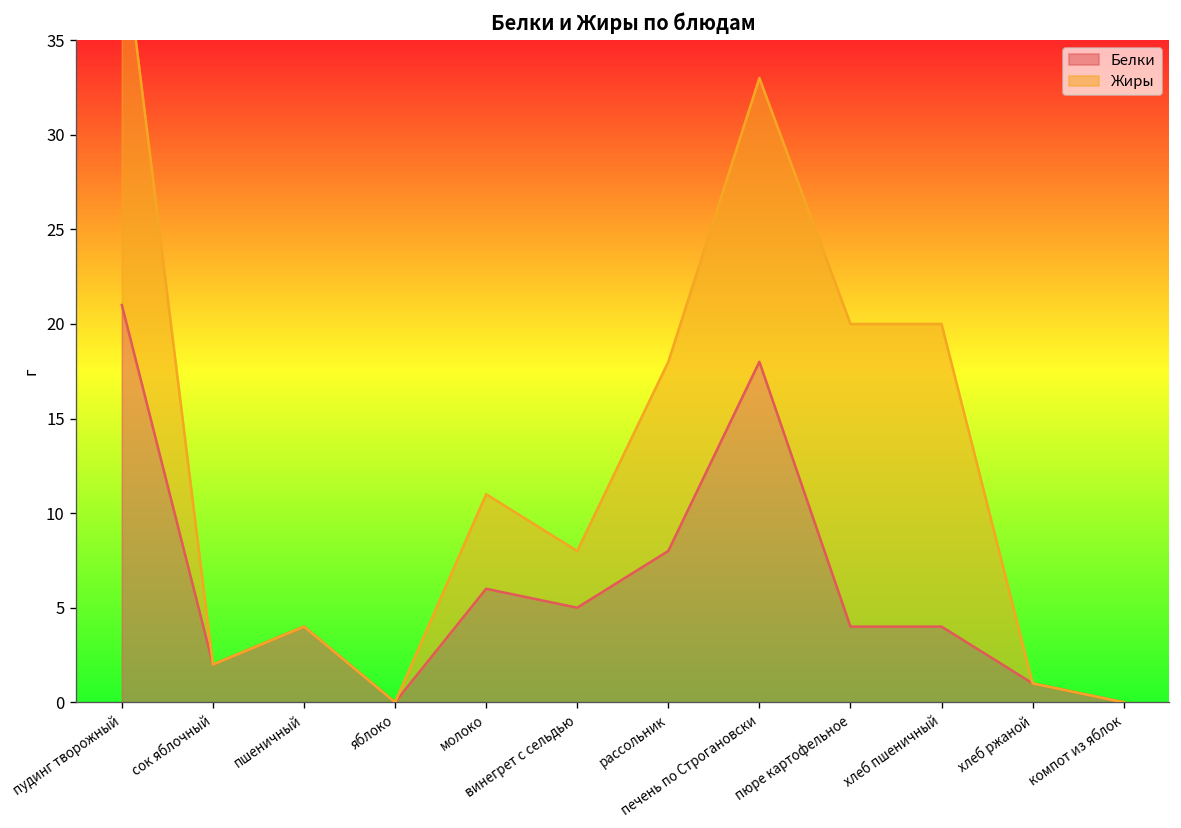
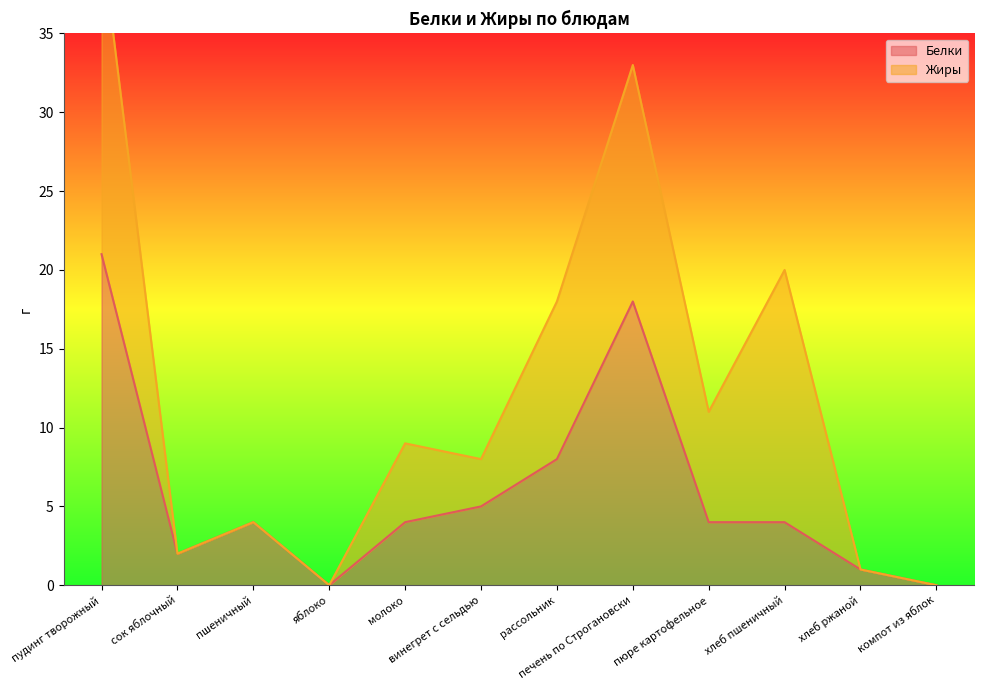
  {
    "Белки": {
      "пудинг творожный": 21,
-     "молоко": 6,
+     "молоко": 4,
      "винегрет с сельдью": 5,
      "рассольник": 8,
      "печень по Строгановски": 18,
      "пюре картофельное": 4,
      "хлеб пшеничный": 4
    },
    "Жиры": {
      "молоко": 5,
      "винегрет с сельдью": 3,
      "рассольник": 10,
      "печень по Строгановски": 15,
-     "пюре картофельное": 16,
+     "пюре картофельное": 7,
      "хлеб пшеничный": 16
    }
  }
